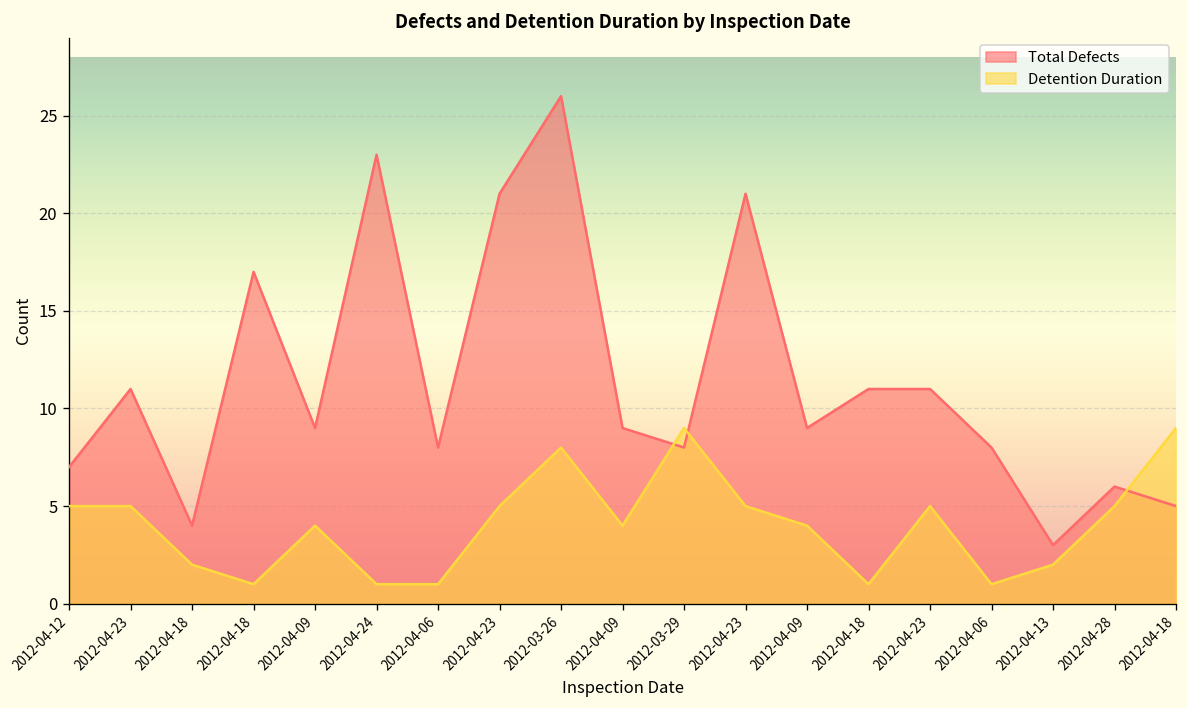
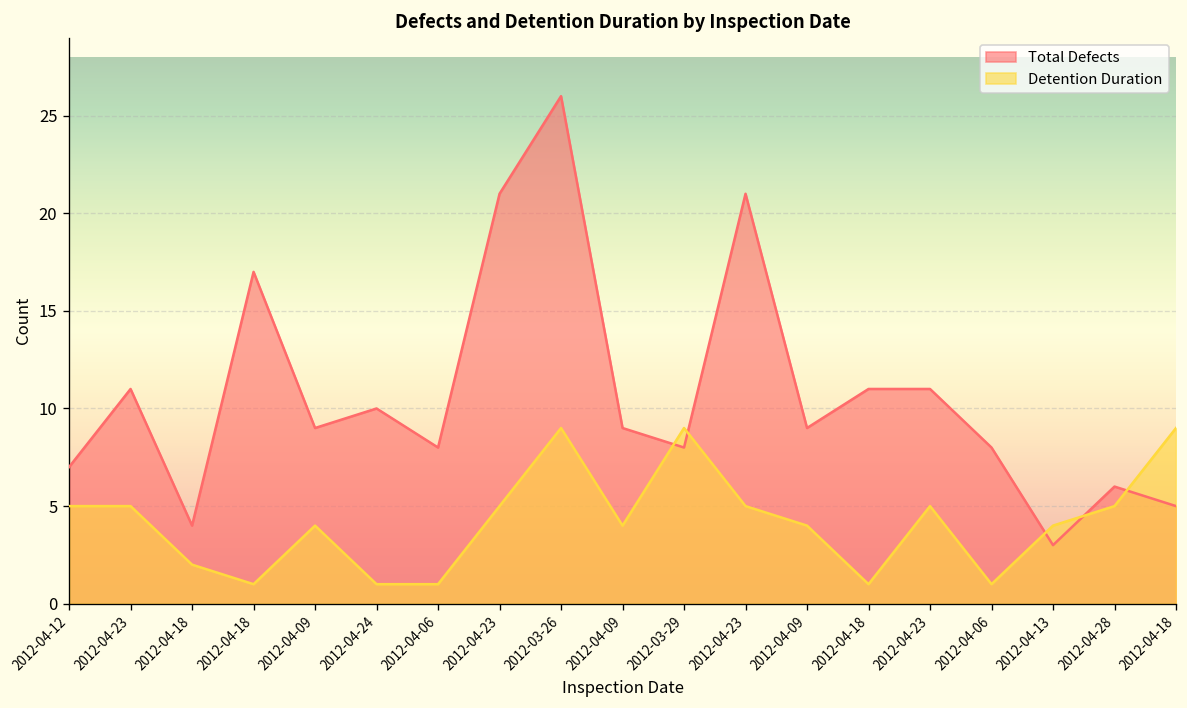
  {
    "Total Defects": {
      "2012-04-12": 7,
-     "2012-04-24": 23,
+     "2012-04-24": 10,
      "2012-03-26": 26,
      "2012-03-29": 8,
      "2012-04-13": 3,
      "2012-04-28": 6
    },
    "Detention Duration": {
      "2012-04-12": 5,
      "2012-04-24": 1,
-     "2012-03-26": 8,
+     "2012-03-26": 9,
      "2012-03-29": 9,
-     "2012-04-13": 2,
+     "2012-04-13": 4,
      "2012-04-28": 5
    }
  }
